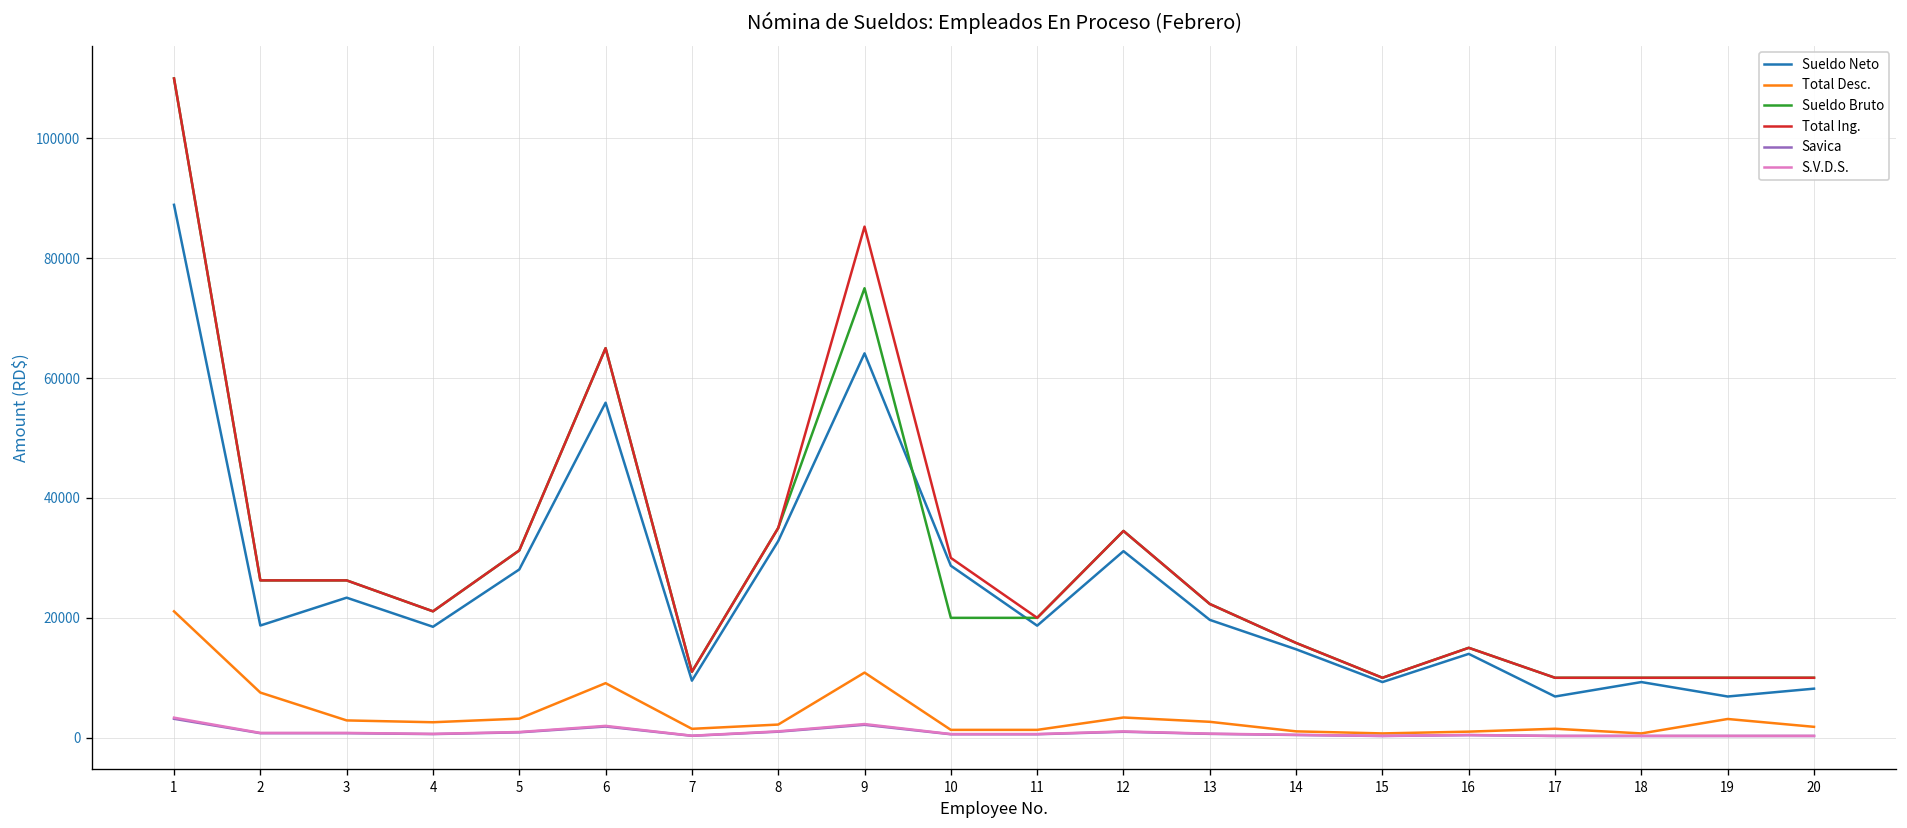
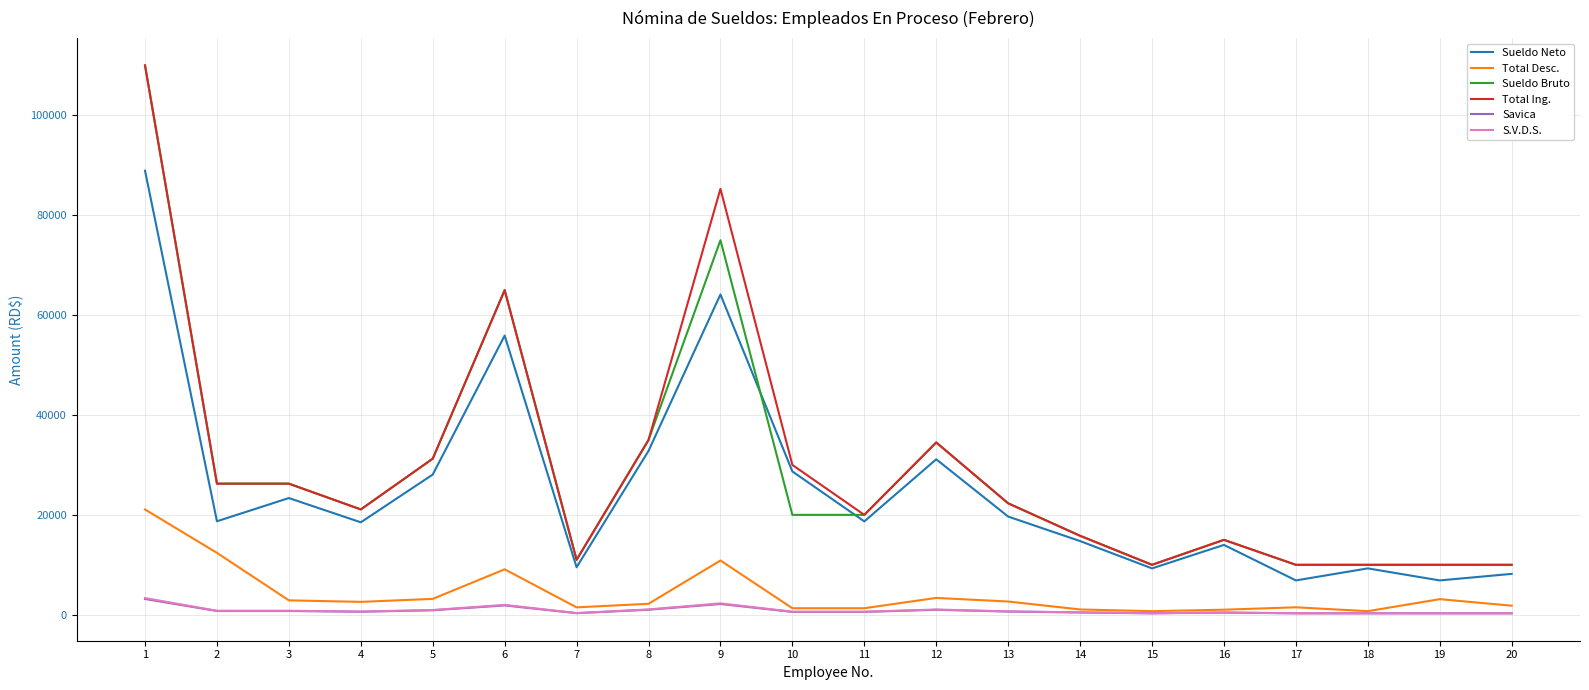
  {
    "Sueldo Neto": {
      "1": 89000,
      "2": 19000,
      "3": 23000,
      "4": 19000,
      "5": 28000,
      "6": 56000,
      "7": 10000,
      "8": 33000,
      "9": 64000,
      "10": 29000,
      "11": 19000,
      "12": 31000,
      "13": 20000,
      "14": 15000,
      "15": 9000,
      "16": 14000,
      "17": 7000,
      "18": 9000,
      "19": 7000,
      "20": 8000
    },
    "Total Desc.": {
      "1": 21000,
-     "2": 8000,
+     "2": 12000,
      "3": 3000,
      "4": 3000,
      "5": 3000,
      "6": 9000,
      "7": 1000,
      "8": 2000,
      "9": 11000,
      "10": 1000,
      "11": 1000,
      "12": 3000,
      "13": 3000,
      "14": 1000,
      "16": 1000,
      "17": 1000,
      "19": 3000,
      "20": 2000
    },
    "Sueldo Bruto": {
      "9": 75000,
      "10": 20000
    },
    "Total Ing.": {
      "9": 85000,
      "10": 30000
    }
  }
